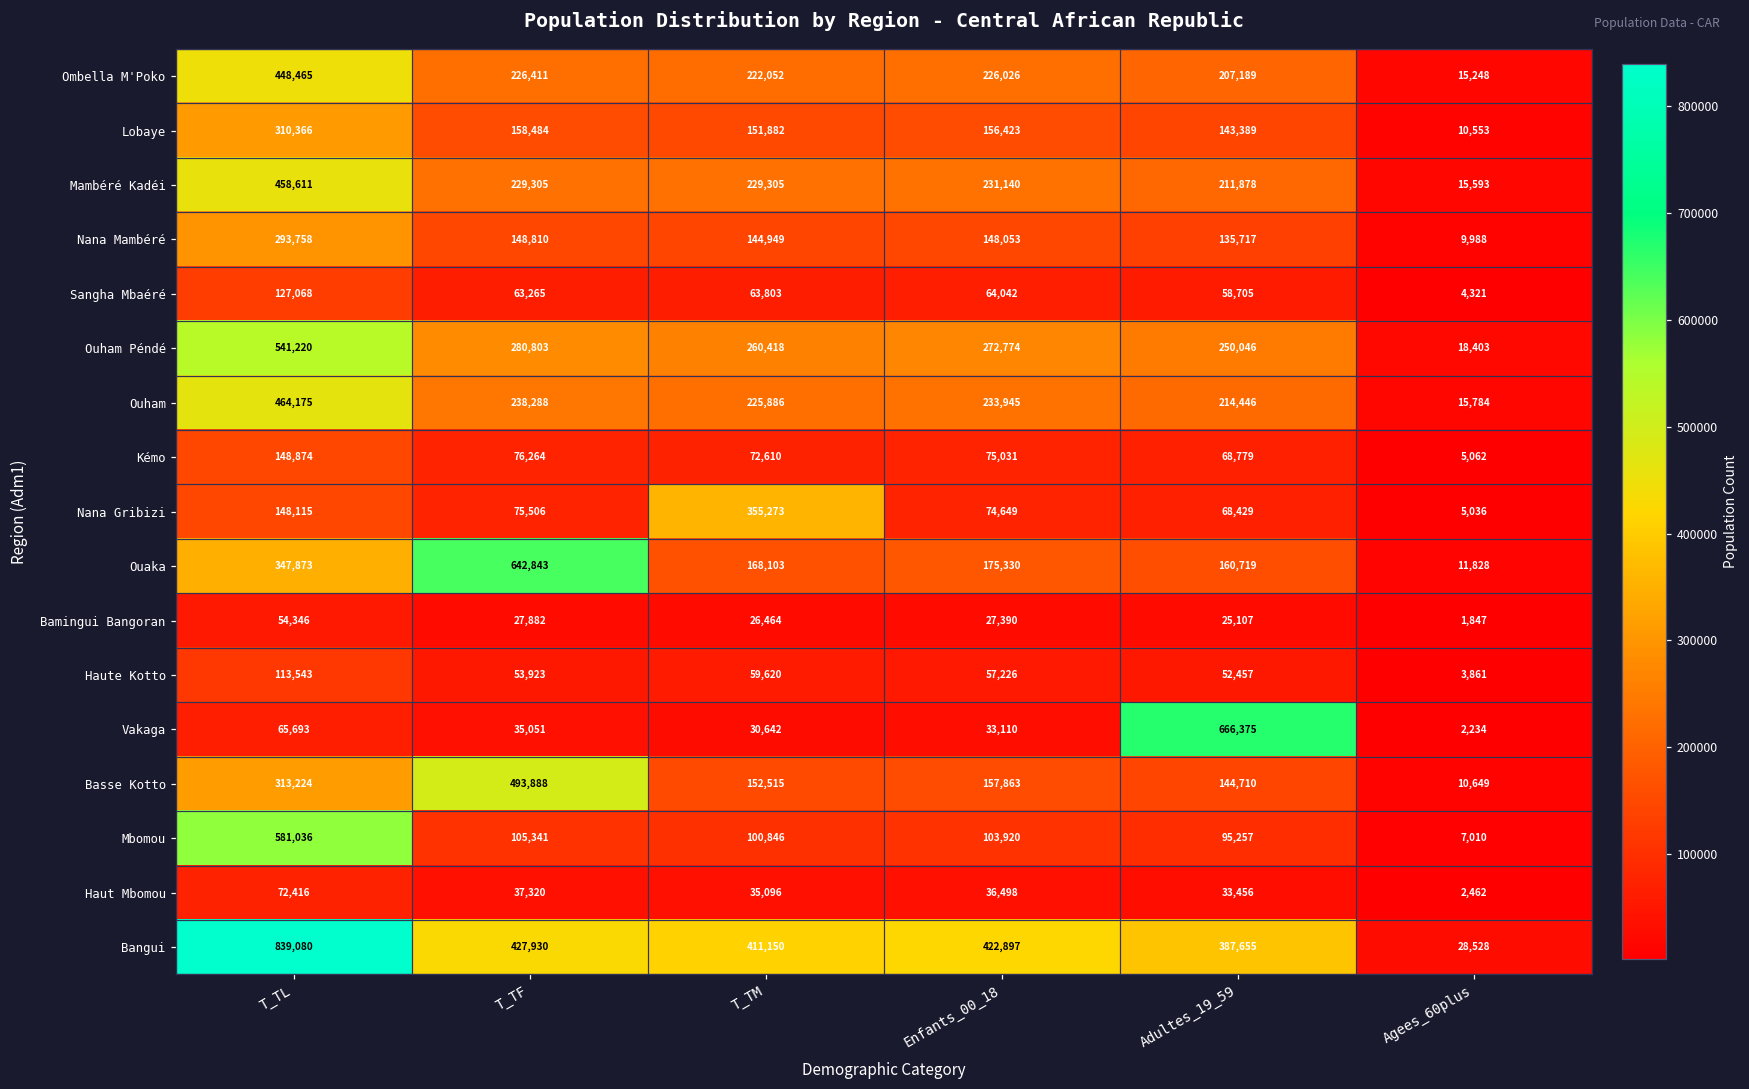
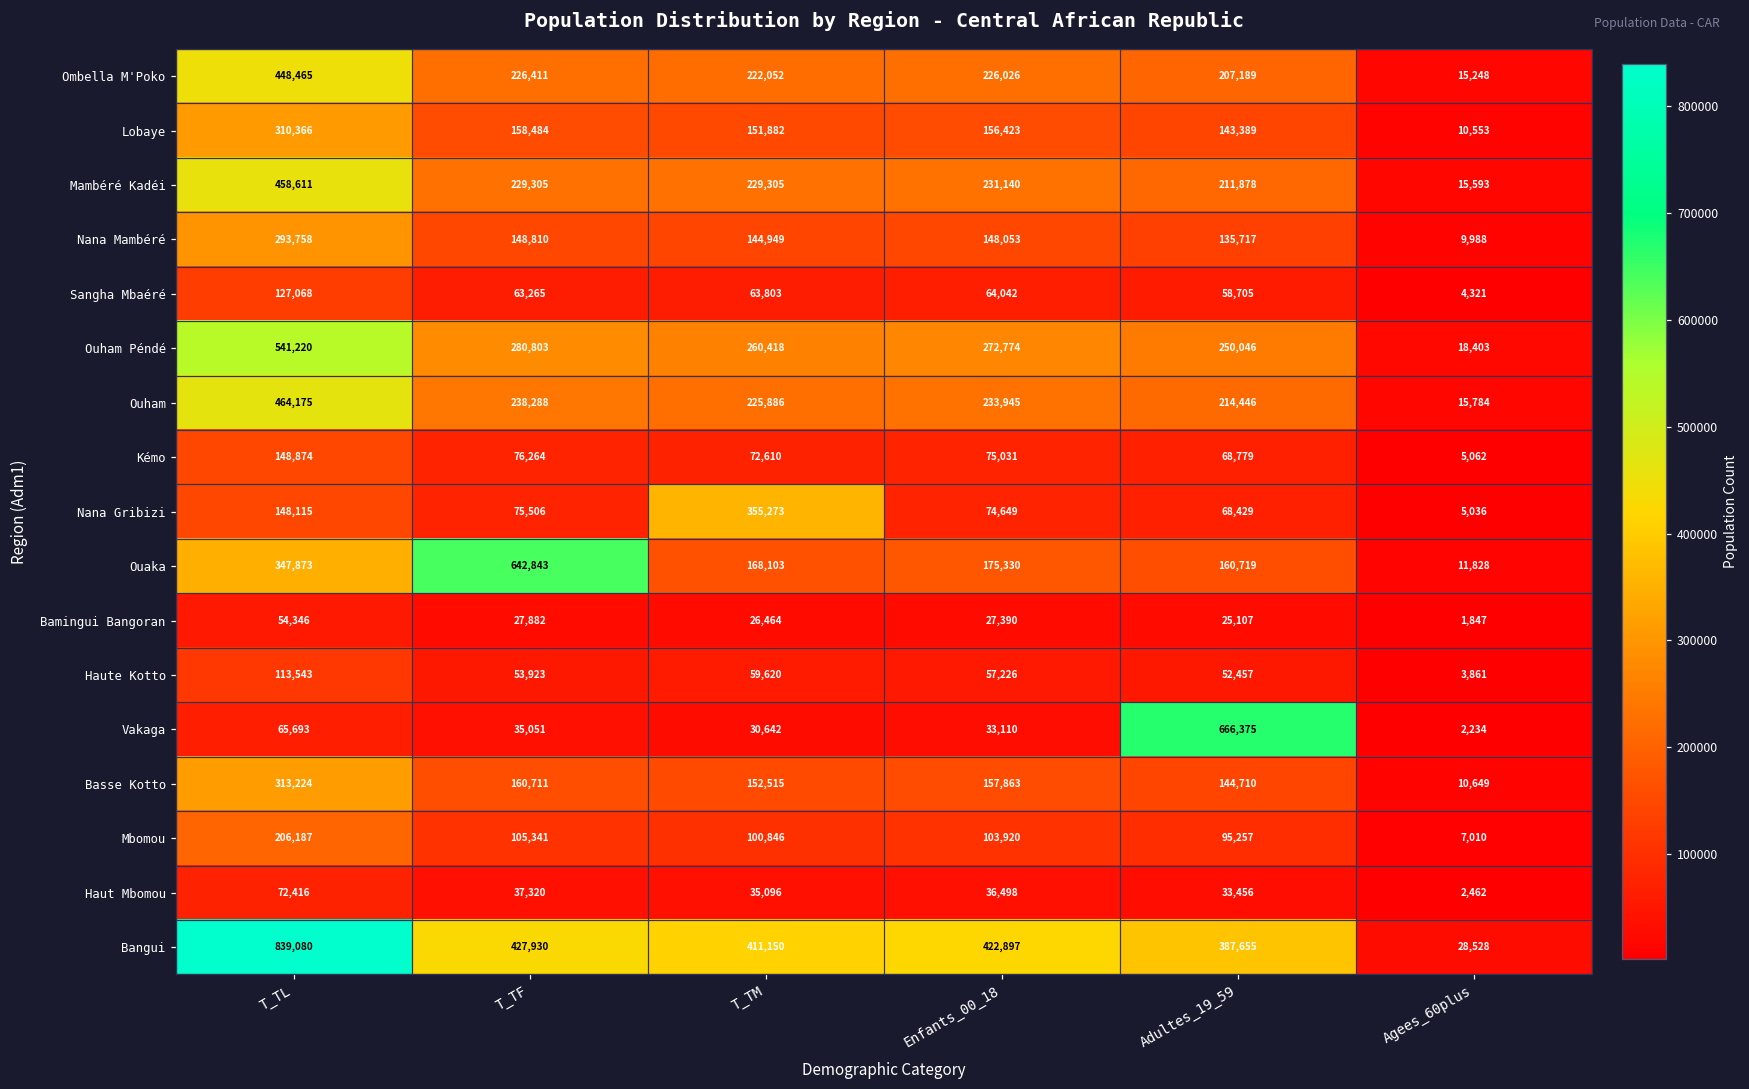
  {
    "Ombella M'Poko": {
      "T_TL": "448,465",
      "T_TF": "226,411",
      "T_TM": "222,052",
      "Enfants_00_18": "226,026",
      "Adultes_19_59": "207,189",
      "Agees_60plus": "15,248"
    },
    "Lobaye": {
      "T_TL": "310,366",
      "T_TF": "158,484",
      "T_TM": "151,882",
      "Enfants_00_18": "156,423",
      "Adultes_19_59": "143,389",
      "Agees_60plus": "10,553"
    },
    "Mambéré Kadéi": {
      "T_TL": "458,611",
      "T_TF": "229,305",
      "T_TM": "229,305",
      "Enfants_00_18": "231,140",
      "Adultes_19_59": "211,878",
      "Agees_60plus": "15,593"
    },
    "Nana Mambéré": {
      "T_TL": "293,758",
      "T_TF": "148,810",
      "T_TM": "144,949",
      "Enfants_00_18": "148,053",
      "Adultes_19_59": "135,717",
      "Agees_60plus": "9,988"
    },
    "Sangha Mbaéré": {
      "T_TL": "127,068",
      "T_TF": "63,265",
      "T_TM": "63,803",
      "Enfants_00_18": "64,042",
      "Adultes_19_59": "58,705",
      "Agees_60plus": "4,321"
    },
    "Ouham Péndé": {
      "T_TL": "541,220",
      "T_TF": "280,803",
      "T_TM": "260,418",
      "Enfants_00_18": "272,774",
      "Adultes_19_59": "250,046",
      "Agees_60plus": "18,403"
    },
    "Ouham": {
      "T_TL": "464,175",
      "T_TF": "238,288",
      "T_TM": "225,886",
      "Enfants_00_18": "233,945",
      "Adultes_19_59": "214,446",
      "Agees_60plus": "15,784"
    },
    "Kémo": {
      "T_TL": "148,874",
      "T_TF": "76,264",
      "T_TM": "72,610",
      "Enfants_00_18": "75,031",
      "Adultes_19_59": "68,779",
      "Agees_60plus": "5,062"
    },
    "Nana Gribizi": {
      "T_TL": "148,115",
      "T_TF": "75,506",
      "T_TM": "355,273",
      "Enfants_00_18": "74,649",
      "Adultes_19_59": "68,429",
      "Agees_60plus": "5,036"
    },
    "Ouaka": {
      "T_TL": "347,873",
      "T_TF": "642,843",
      "T_TM": "168,103",
      "Enfants_00_18": "175,330",
      "Adultes_19_59": "160,719",
      "Agees_60plus": "11,828"
    },
    "Bamingui Bangoran": {
      "T_TL": "54,346",
      "T_TF": "27,882",
      "T_TM": "26,464",
      "Enfants_00_18": "27,390",
      "Adultes_19_59": "25,107",
      "Agees_60plus": "1,847"
    },
    "Haute Kotto": {
      "T_TL": "113,543",
      "T_TF": "53,923",
      "T_TM": "59,620",
      "Enfants_00_18": "57,226",
      "Adultes_19_59": "52,457",
      "Agees_60plus": "3,861"
    },
    "Vakaga": {
      "T_TL": "65,693",
      "T_TF": "35,051",
      "T_TM": "30,642",
      "Enfants_00_18": "33,110",
      "Adultes_19_59": "666,375",
      "Agees_60plus": "2,234"
    },
    "Basse Kotto": {
      "T_TL": "313,224",
-     "T_TF": "493,888",
+     "T_TF": "160,711",
      "T_TM": "152,515",
      "Enfants_00_18": "157,863",
      "Adultes_19_59": "144,710",
      "Agees_60plus": "10,649"
    },
    "Mbomou": {
-     "T_TL": "581,036",
+     "T_TL": "206,187",
      "T_TF": "105,341",
      "T_TM": "100,846",
      "Enfants_00_18": "103,920",
      "Adultes_19_59": "95,257",
      "Agees_60plus": "7,010"
    },
    "Haut Mbomou": {
      "T_TL": "72,416",
      "T_TF": "37,320",
      "T_TM": "35,096",
      "Enfants_00_18": "36,498",
      "Adultes_19_59": "33,456",
      "Agees_60plus": "2,462"
    },
    "Bangui": {
      "T_TL": "839,080",
      "T_TF": "427,930",
      "T_TM": "411,150",
      "Enfants_00_18": "422,897",
      "Adultes_19_59": "387,655",
      "Agees_60plus": "28,528"
    }
  }
